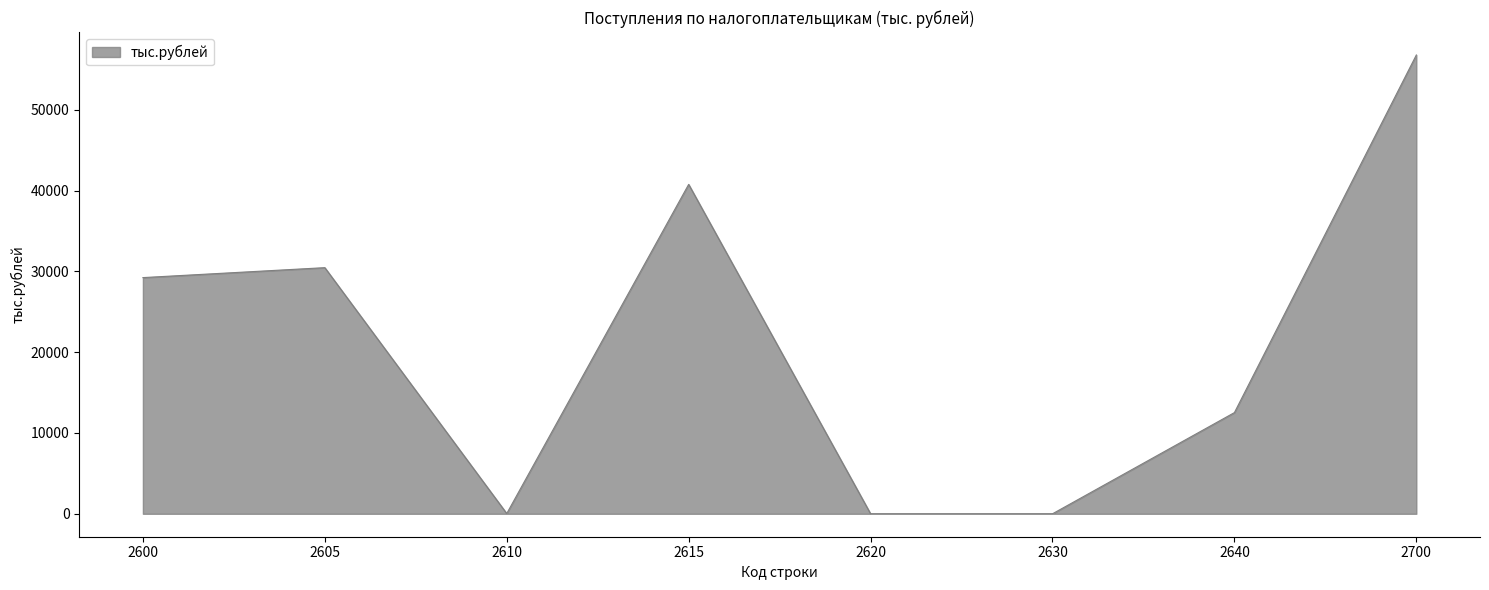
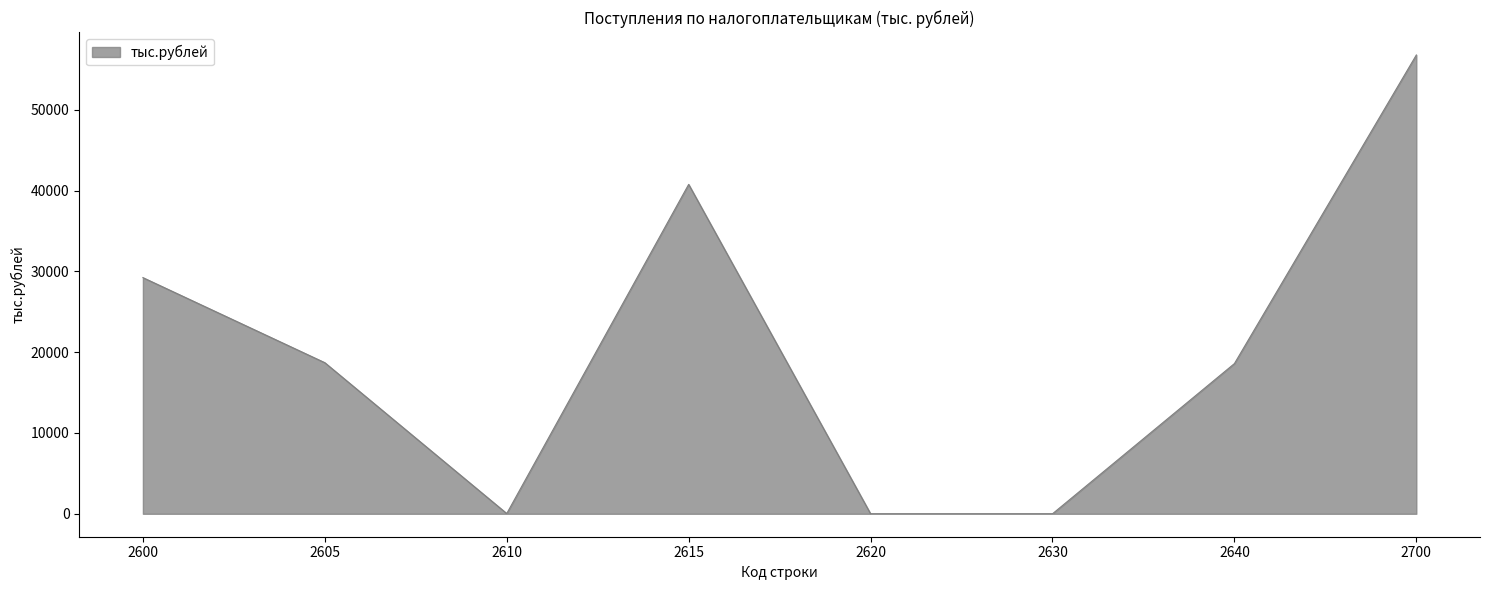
  {
    "2600": 29000,
-   "2605": 30000,
+   "2605": 19000,
    "2610": 0,
    "2615": 41000,
    "2620": 0,
    "2630": 0,
-   "2640": 13000,
+   "2640": 19000,
    "2700": 57000
  }
